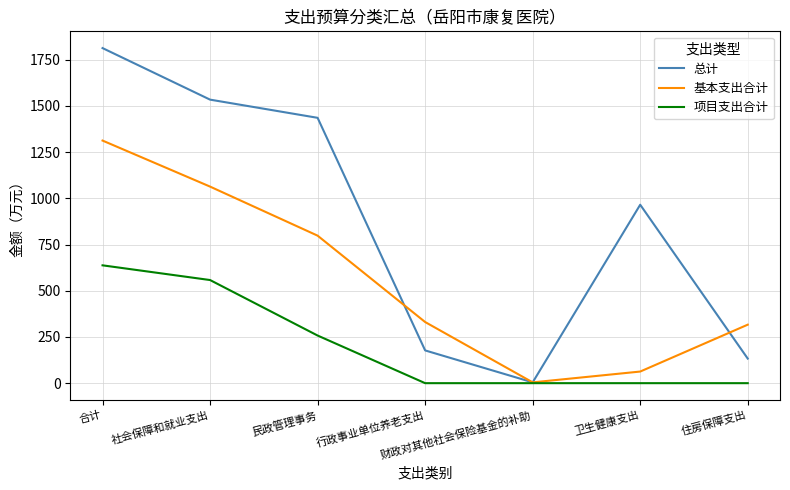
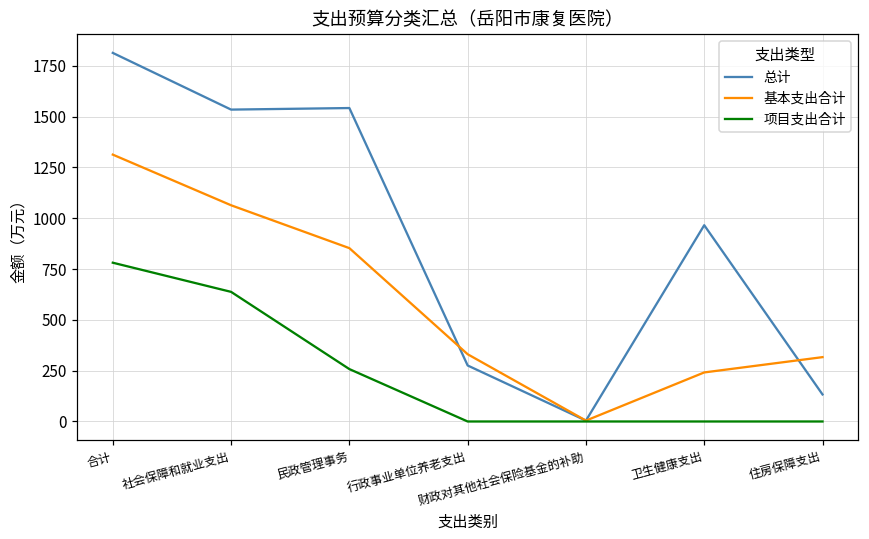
  {
    "总计": {
      "合计": 1810,
      "社会保障和就业支出": 1530,
-     "民政管理事务": 1440,
-     "行政事业单位养老支出": 180,
+     "民政管理事务": 1540,
+     "行政事业单位养老支出": 280,
      "卫生健康支出": 970,
      "住房保障支出": 130
    },
    "基本支出合计": {
      "合计": 1310,
      "社会保障和就业支出": 1060,
-     "民政管理事务": 800,
+     "民政管理事务": 850,
      "行政事业单位养老支出": 330,
-     "卫生健康支出": 60,
+     "卫生健康支出": 240,
      "住房保障支出": 320
    },
    "项目支出合计": {
-     "合计": 640,
-     "社会保障和就业支出": 560,
+     "合计": 780,
+     "社会保障和就业支出": 640,
      "民政管理事务": 260,
      "行政事业单位养老支出": 0,
      "卫生健康支出": 0,
      "住房保障支出": 0
    }
  }
